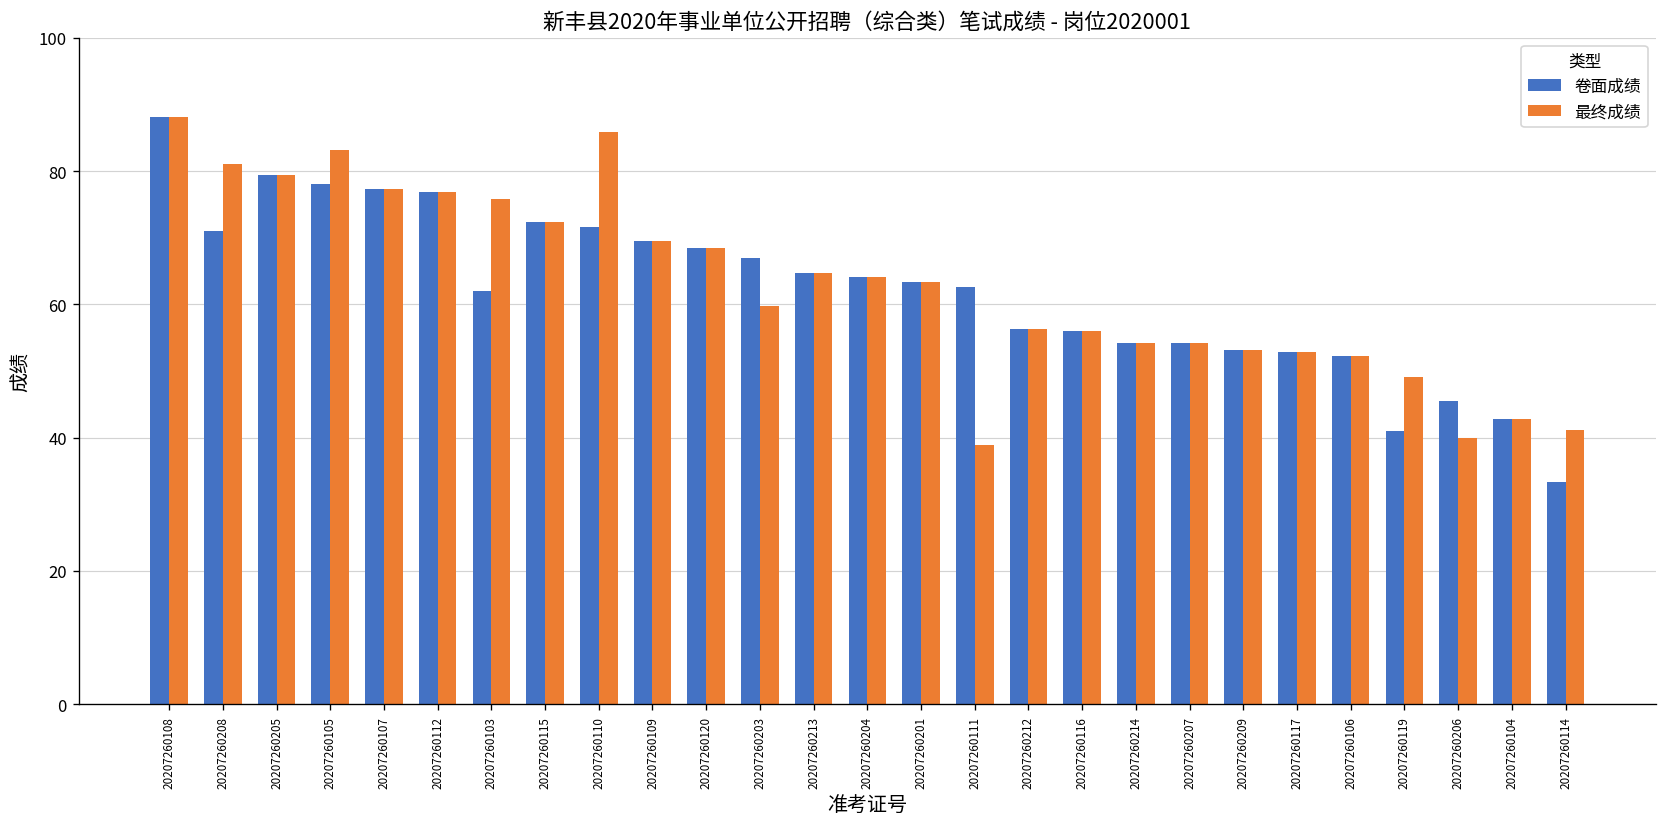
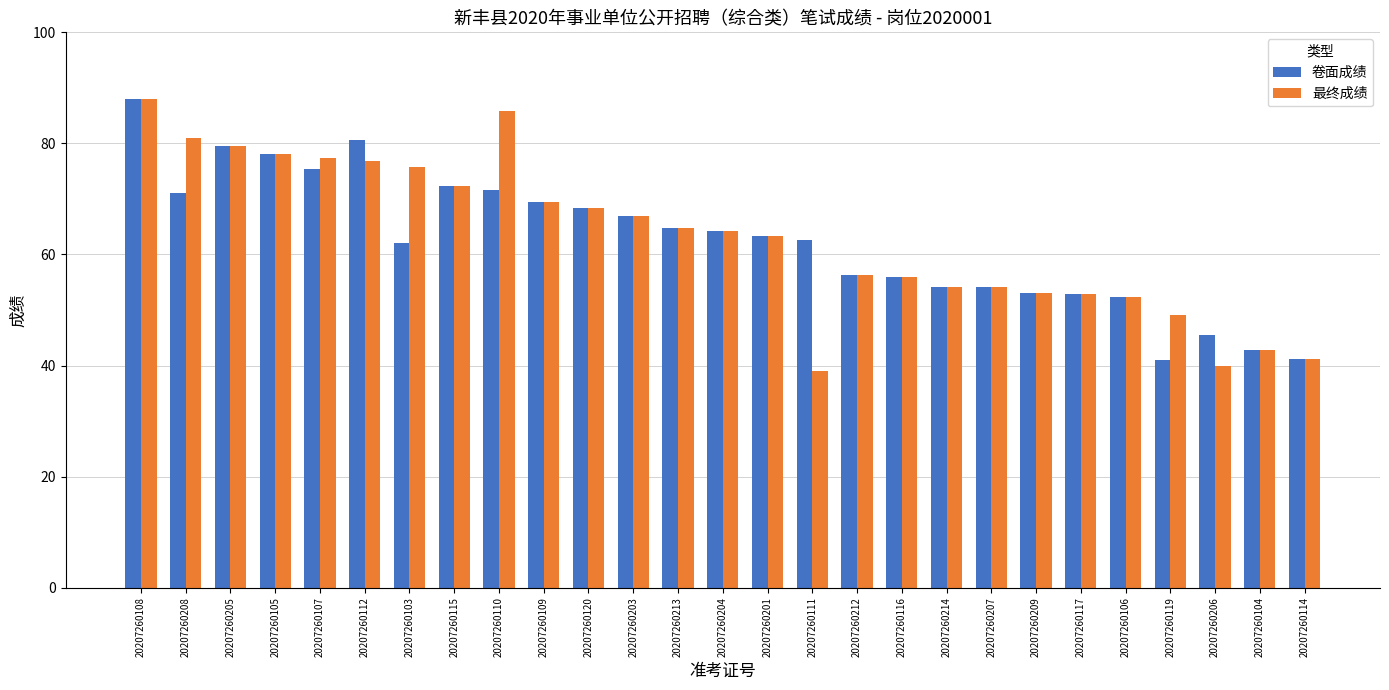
  {
    "卷面成绩": {
      "20207260108": 88,
      "20207260208": 71,
      "20207260205": 79,
      "20207260105": 78,
-     "20207260107": 77,
-     "20207260112": 77,
+     "20207260107": 75,
+     "20207260112": 81,
      "20207260103": 62,
      "20207260115": 72,
      "20207260110": 72,
      "20207260109": 70,
      "20207260120": 68,
      "20207260203": 67,
      "20207260213": 65,
      "20207260204": 64,
      "20207260201": 63,
      "20207260111": 63,
      "20207260212": 56,
      "20207260116": 56,
      "20207260214": 54,
      "20207260207": 54,
      "20207260209": 53,
      "20207260117": 53,
      "20207260106": 52,
      "20207260119": 41,
      "20207260206": 46,
      "20207260104": 43,
-     "20207260114": 33
+     "20207260114": 41
    },
    "最终成绩": {
      "20207260108": 88,
      "20207260208": 81,
      "20207260205": 79,
-     "20207260105": 83,
+     "20207260105": 78,
      "20207260107": 77,
      "20207260112": 77,
      "20207260103": 76,
      "20207260115": 72,
      "20207260110": 86,
      "20207260109": 70,
      "20207260120": 68,
-     "20207260203": 60,
+     "20207260203": 67,
      "20207260213": 65,
      "20207260204": 64,
      "20207260201": 63,
      "20207260111": 39,
      "20207260212": 56,
      "20207260116": 56,
      "20207260214": 54,
      "20207260207": 54,
      "20207260209": 53,
      "20207260117": 53,
      "20207260106": 52,
      "20207260119": 49,
      "20207260206": 40,
      "20207260104": 43,
      "20207260114": 41
    }
  }
